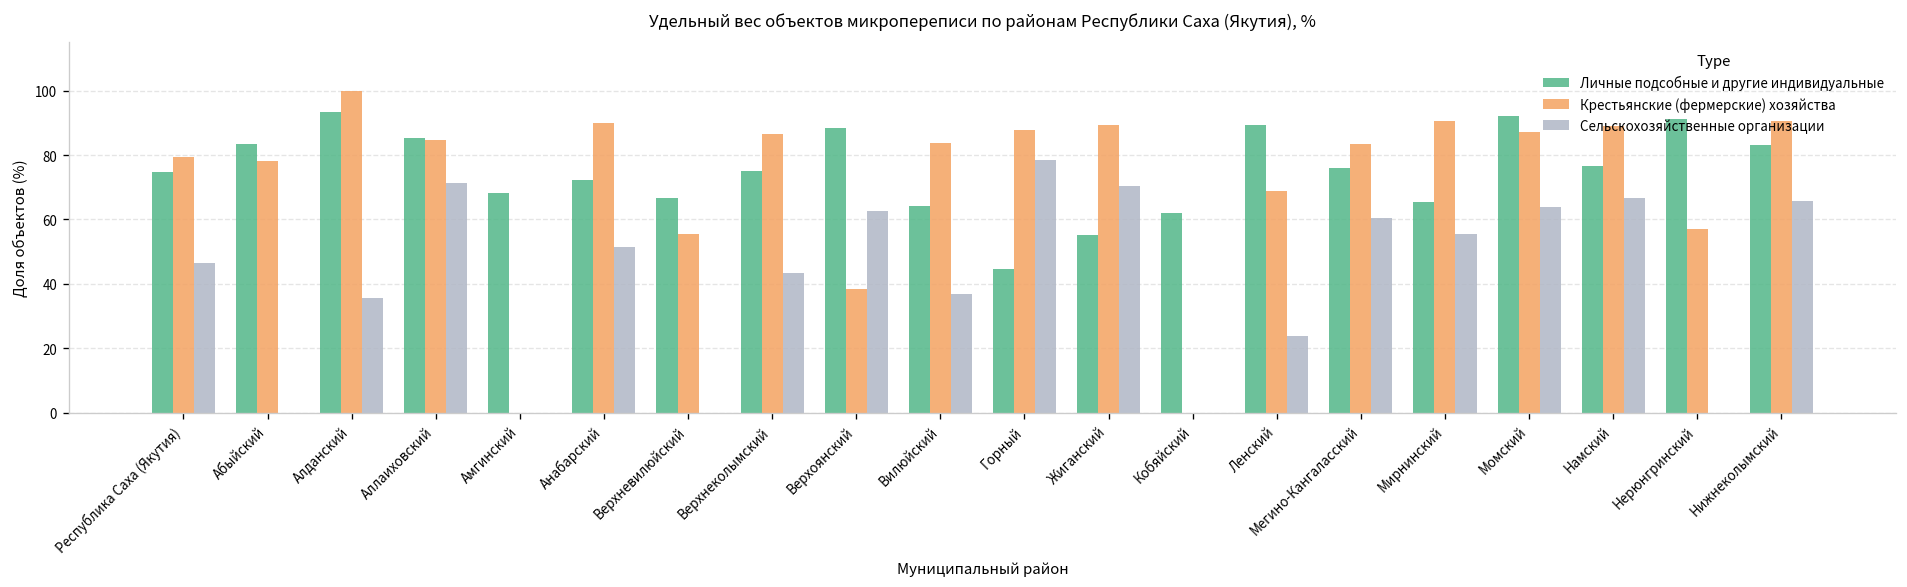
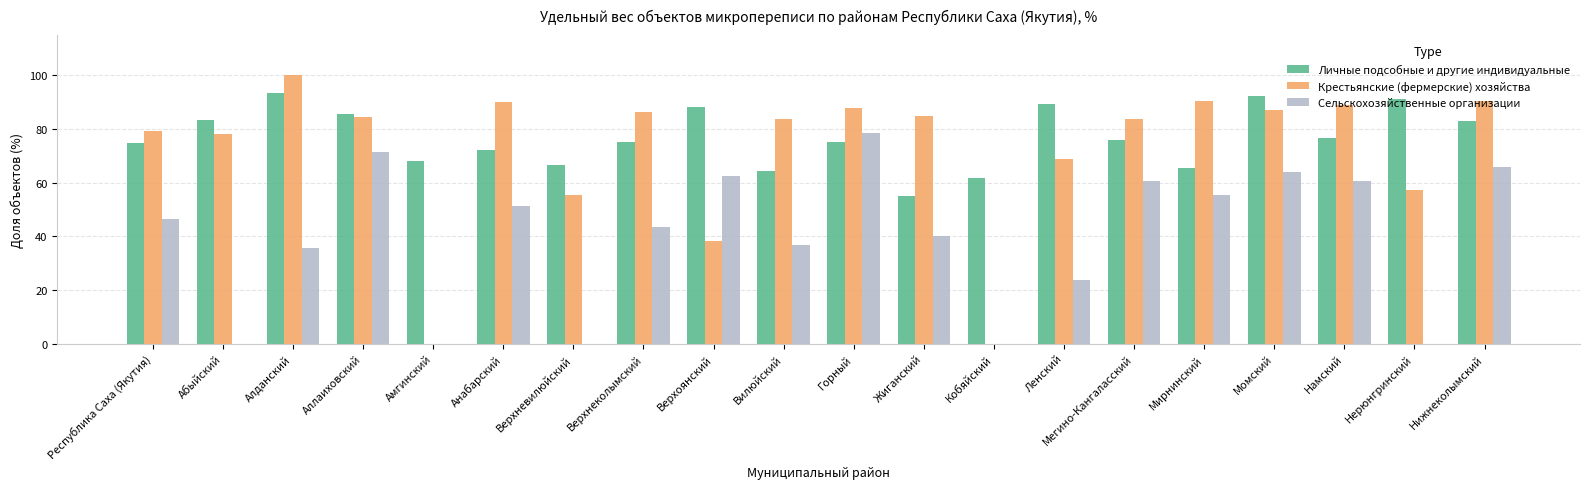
  {
    "Личные подсобные и другие индивидуальные": {
      "Республика Саха (Якутия)": 75,
      "Абыйский": 84,
      "Алданский": 93,
      "Аллаиховский": 85,
      "Амгинский": 68,
      "Анабарский": 72,
      "Верхневилюйский": 67,
      "Верхнеколымский": 75,
      "Верхоянский": 88,
      "Вилюйский": 64,
-     "Горный": 45,
+     "Горный": 75,
      "Жиганский": 55,
      "Кобяйский": 62,
      "Ленский": 89,
      "Мегино-Кангаласский": 76,
      "Мирнинский": 66,
      "Момский": 92,
      "Намский": 77,
      "Нерюнгринский": 91,
      "Нижнеколымский": 83
    },
    "Крестьянские (фермерские) хозяйства": {
      "Республика Саха (Якутия)": 79,
      "Абыйский": 78,
      "Алданский": 100,
      "Аллаиховский": 85,
      "Амгинский": 0,
      "Анабарский": 90,
      "Верхневилюйский": 56,
      "Верхнеколымский": 86,
      "Верхоянский": 38,
      "Вилюйский": 84,
      "Горный": 88,
-     "Жиганский": 89,
+     "Жиганский": 85,
      "Кобяйский": 0,
      "Ленский": 69,
      "Мегино-Кангаласский": 84,
      "Мирнинский": 91,
      "Момский": 87,
      "Намский": 89,
      "Нерюнгринский": 57,
      "Нижнеколымский": 91
    },
    "Сельскохозяйственные организации": {
      "Республика Саха (Якутия)": 47,
      "Абыйский": 0,
      "Алданский": 36,
      "Аллаиховский": 71,
      "Амгинский": 0,
      "Анабарский": 51,
      "Верхневилюйский": 0,
      "Верхнеколымский": 43,
      "Верхоянский": 63,
      "Вилюйский": 37,
      "Горный": 79,
-     "Жиганский": 70,
+     "Жиганский": 40,
      "Кобяйский": 0,
      "Ленский": 24,
      "Мегино-Кангаласский": 61,
      "Мирнинский": 56,
      "Момский": 64,
-     "Намский": 67,
+     "Намский": 61,
      "Нерюнгринский": 0,
      "Нижнеколымский": 66
    }
  }
